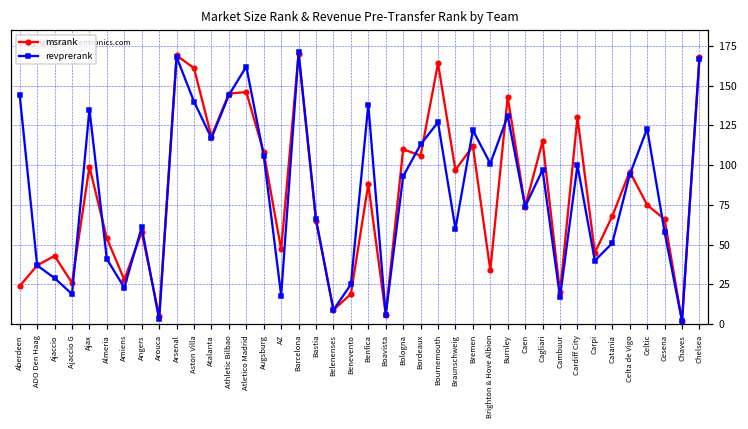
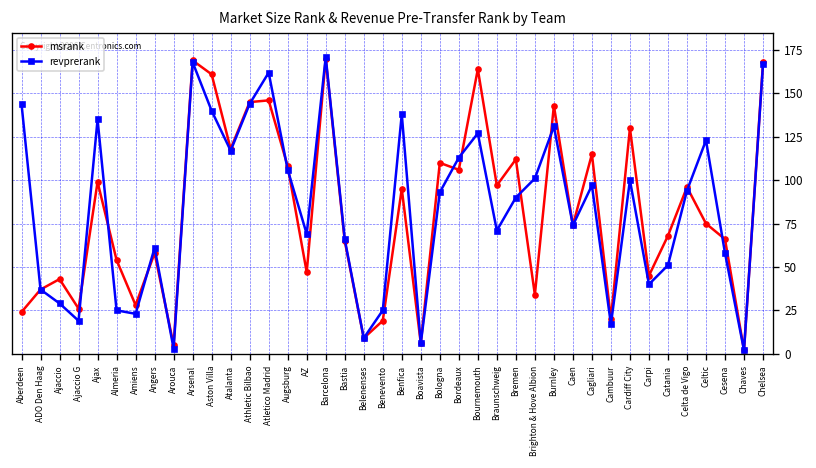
  {
    "msrank": {
      "Aberdeen": 24,
      "Ajaccio": 43,
      "Ajaccio G": 26,
      "Ajax": 99,
      "Almeria": 54,
      "Amiens": 28,
      "Angers": 58,
      "Arouca": 5,
      "Aston Villa": 161,
      "Atletico Madrid": 146,
      "Augsburg": 108,
      "AZ": 47,
      "Benevento": 19,
-     "Benfica": 88,
+     "Benfica": 95,
      "Bologna": 110,
      "Bordeaux": 106,
      "Bournemouth": 164,
      "Braunschweig": 97,
      "Bremen": 112,
      "Brighton & Hove Albion": 34,
      "Burnley": 143,
      "Cagliari": 115,
      "Cambuur": 20,
      "Cardiff City": 130,
      "Carpi": 45,
      "Catania": 68,
      "Celta de Vigo": 96,
      "Celtic": 75,
      "Cesena": 66
    },
    "revprerank": {
      "Aberdeen": 144,
      "Ajaccio": 29,
      "Ajaccio G": 19,
      "Ajax": 135,
-     "Almeria": 41,
+     "Almeria": 25,
      "Amiens": 23,
      "Angers": 61,
      "Arouca": 3,
      "Aston Villa": 140,
      "Atletico Madrid": 162,
      "Augsburg": 106,
-     "AZ": 18,
+     "AZ": 69,
      "Benevento": 25,
      "Benfica": 138,
      "Bologna": 93,
      "Bordeaux": 113,
      "Bournemouth": 127,
-     "Braunschweig": 60,
-     "Bremen": 122,
+     "Braunschweig": 71,
+     "Bremen": 90,
      "Brighton & Hove Albion": 101,
      "Burnley": 131,
      "Cagliari": 97,
      "Cambuur": 17,
      "Cardiff City": 100,
      "Carpi": 40,
      "Catania": 51,
      "Celta de Vigo": 94,
      "Celtic": 123,
      "Cesena": 58
    }
  }
